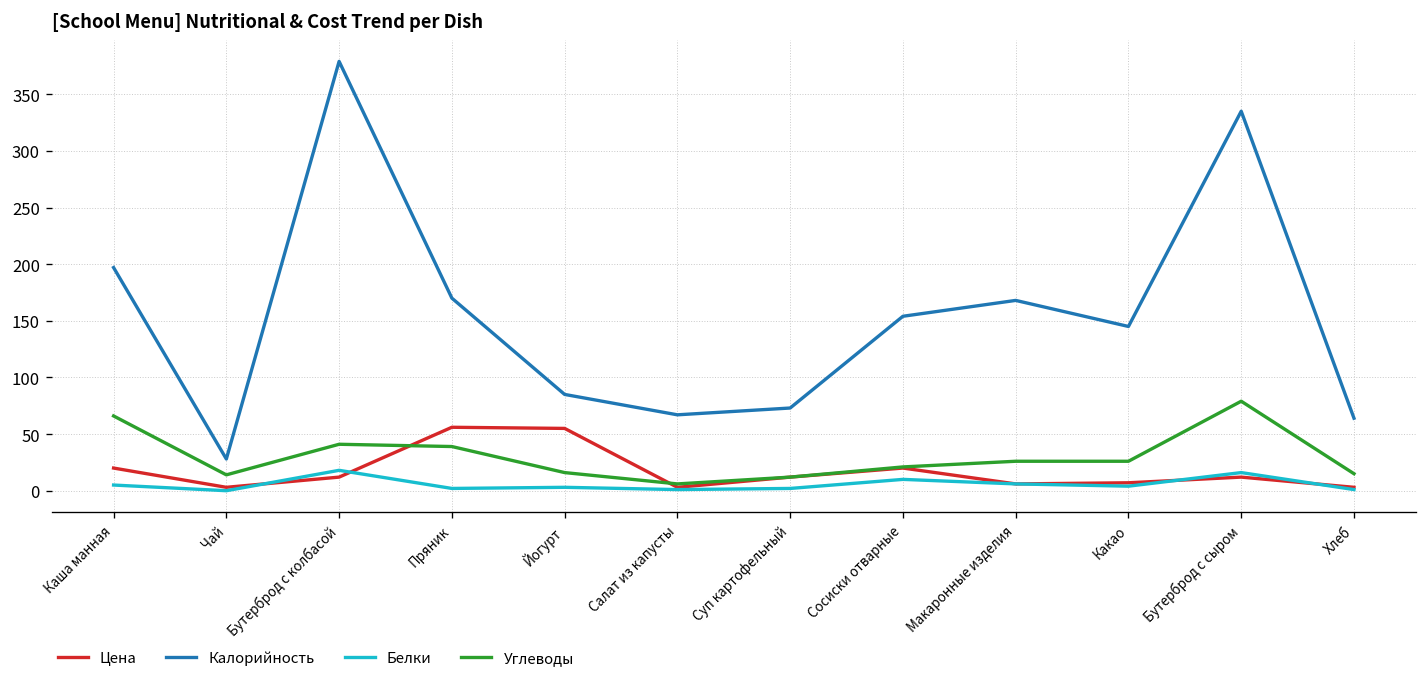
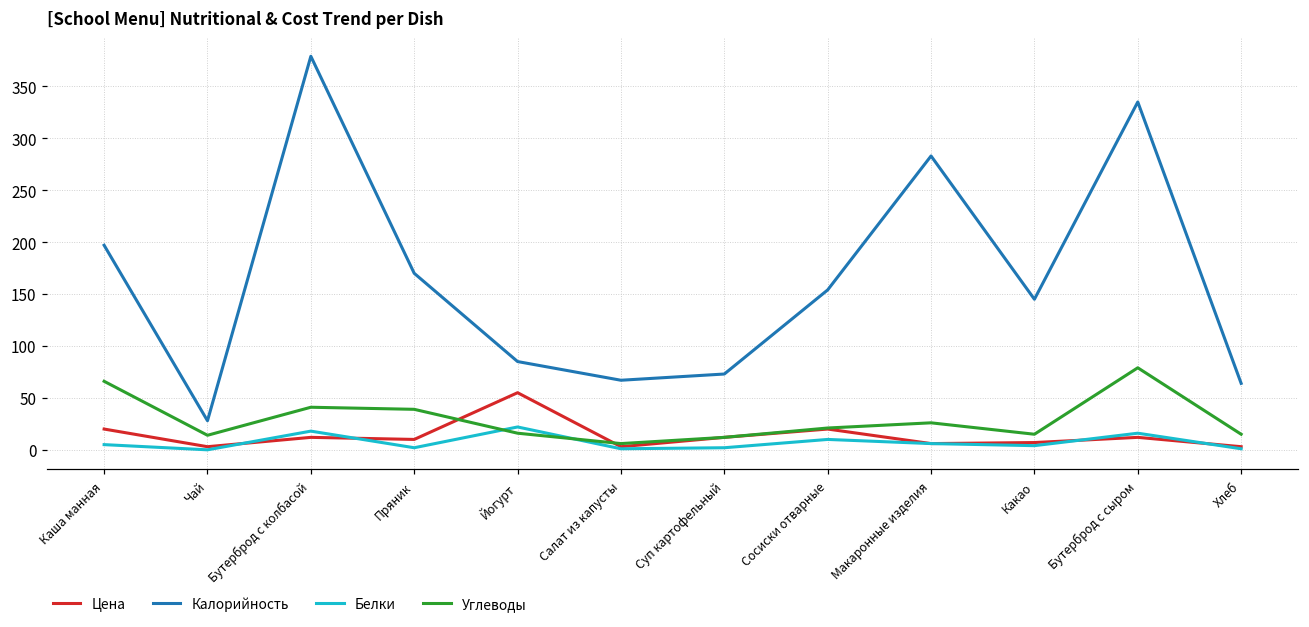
  {
    "Цена": {
      "Каша манная": 20,
      "Чай": 0,
      "Бутерброд с колбасой": 10,
-     "Пряник": 60,
+     "Пряник": 10,
      "Йогурт": 60,
      "Какао": 10,
      "Бутерброд с сыром": 10
    },
    "Калорийность": {
      "Каша манная": 200,
      "Чай": 30,
      "Бутерброд с колбасой": 380,
      "Пряник": 170,
      "Йогурт": 90,
      "Салат из капусты": 70,
      "Суп картофельный": 70,
      "Сосиски отварные": 150,
-     "Макаронные изделия": 170,
+     "Макаронные изделия": 280,
      "Какао": 150,
      "Бутерброд с сыром": 340,
      "Хлеб": 60
    },
    "Белки": {
      "Каша манная": 10,
      "Чай": 0,
      "Бутерброд с колбасой": 20,
      "Пряник": 0,
-     "Йогурт": 0,
+     "Йогурт": 20,
      "Суп картофельный": 0,
      "Сосиски отварные": 10,
      "Какао": 0,
      "Бутерброд с сыром": 20
    },
    "Углеводы": {
      "Каша манная": 70,
      "Чай": 10,
      "Бутерброд с колбасой": 40,
      "Пряник": 40,
      "Йогурт": 20,
      "Салат из капусты": 10,
      "Макаронные изделия": 30,
-     "Какао": 30,
+     "Какао": 20,
      "Бутерброд с сыром": 80,
      "Хлеб": 20
    }
  }
